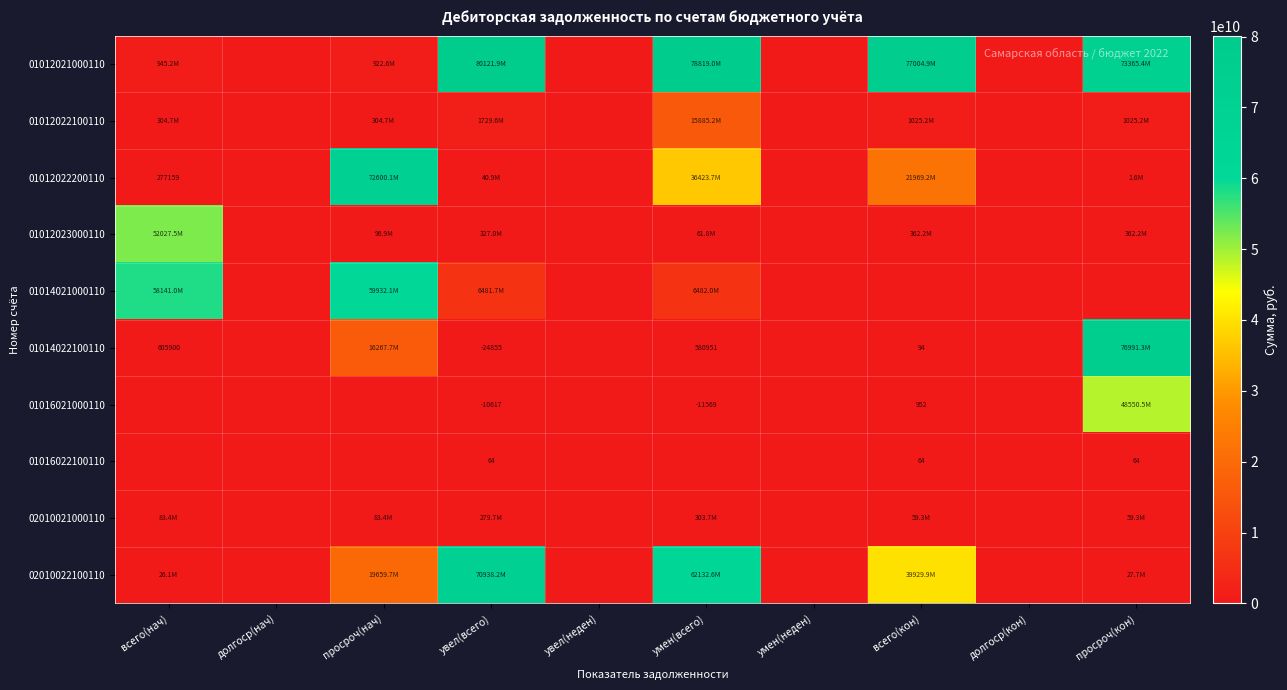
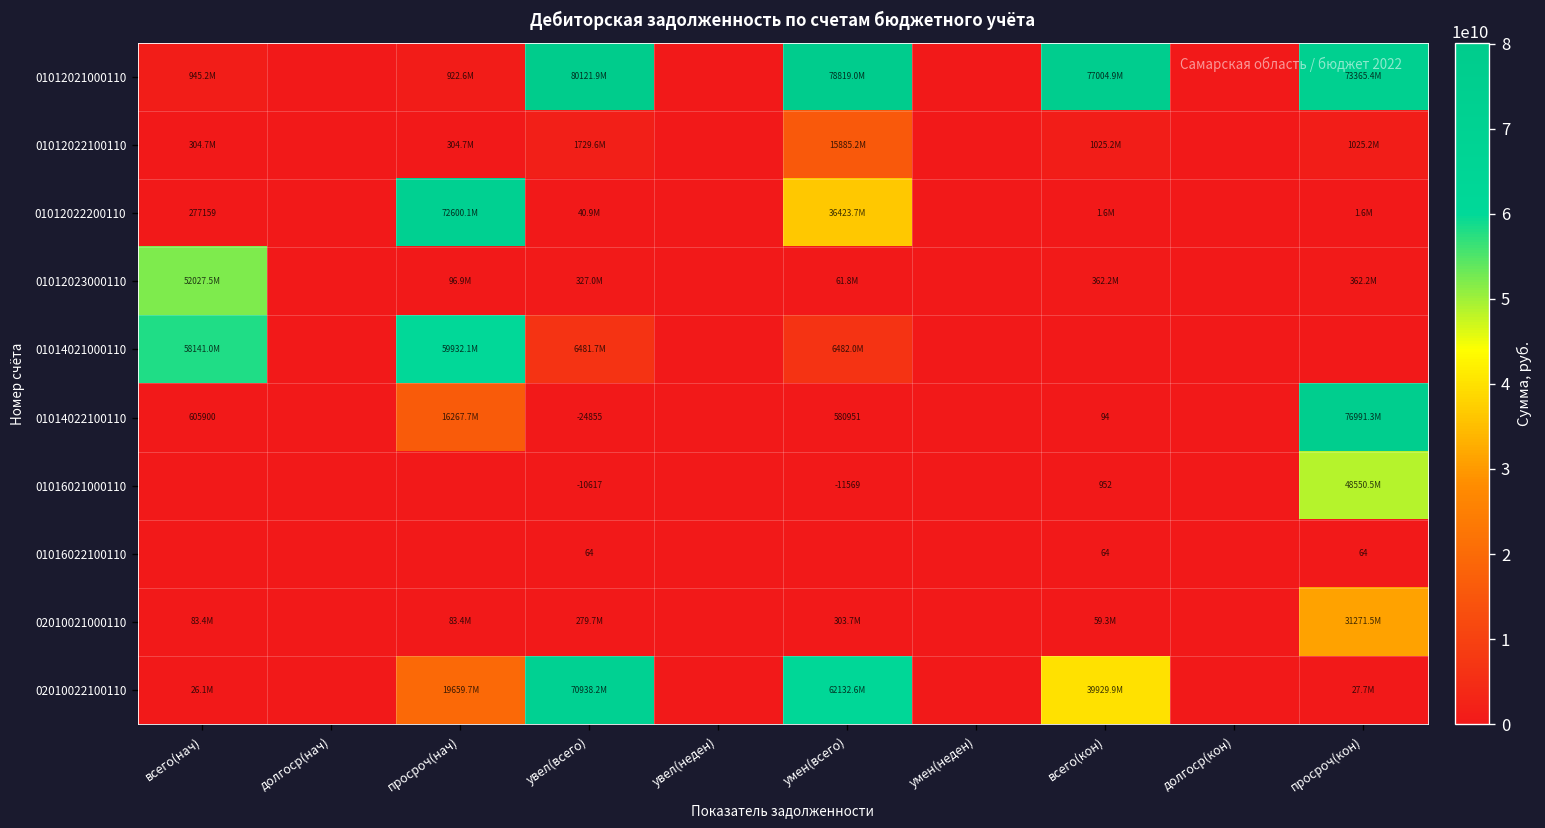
  {
    "01012021000110": {
      "всего(нач)": "945.2M",
      "просроч(нач)": "922.6M",
      "увел(всего)": "80121.9M",
      "умен(всего)": "78819.0M",
      "всего(кон)": "77004.9M",
      "долгоср(кон)": "2022",
      "просроч(кон)": "73365.4M"
    },
    "01012022100110": {
      "всего(нач)": "304.7M",
      "просроч(нач)": "304.7M",
      "увел(всего)": "1729.6M",
      "умен(всего)": "15885.2M",
      "всего(кон)": "1025.2M",
      "просроч(кон)": "1025.2M"
    },
    "01012022200110": {
      "всего(нач)": "277159",
      "просроч(нач)": "72600.1M",
      "увел(всего)": "40.9M",
      "умен(всего)": "36423.7M",
-     "всего(кон)": "21969.2M",
+     "всего(кон)": "1.6M",
      "просроч(кон)": "1.6M"
    },
    "01012023000110": {
      "всего(нач)": "52027.5M",
      "просроч(нач)": "96.9M",
      "увел(всего)": "327.0M",
      "умен(всего)": "61.8M",
      "всего(кон)": "362.2M",
      "просроч(кон)": "362.2M"
    },
    "01014021000110": {
      "всего(нач)": "58141.0M",
      "просроч(нач)": "59932.1M",
      "увел(всего)": "6481.7M",
      "умен(всего)": "6482.0M"
    },
    "01014022100110": {
      "всего(нач)": "605900",
      "просроч(нач)": "16267.7M",
      "увел(всего)": "-24855",
      "умен(всего)": "580951",
      "всего(кон)": "94",
      "просроч(кон)": "76991.3M"
    },
    "01016021000110": {
      "увел(всего)": "-10617",
      "умен(всего)": "-11569",
      "всего(кон)": "952",
      "просроч(кон)": "48550.5M"
    },
    "01016022100110": {
      "увел(всего)": "64",
      "всего(кон)": "64",
      "просроч(кон)": "64"
    },
    "02010021000110": {
      "всего(нач)": "83.4M",
      "просроч(нач)": "83.4M",
      "увел(всего)": "279.7M",
      "умен(всего)": "303.7M",
      "всего(кон)": "59.3M",
-     "просроч(кон)": "59.3M"
+     "просроч(кон)": "31271.5M"
    },
    "02010022100110": {
      "всего(нач)": "26.1M",
      "просроч(нач)": "19659.7M",
      "увел(всего)": "70938.2M",
      "умен(всего)": "62132.6M",
      "всего(кон)": "39929.9M",
      "просроч(кон)": "27.7M"
    }
  }
